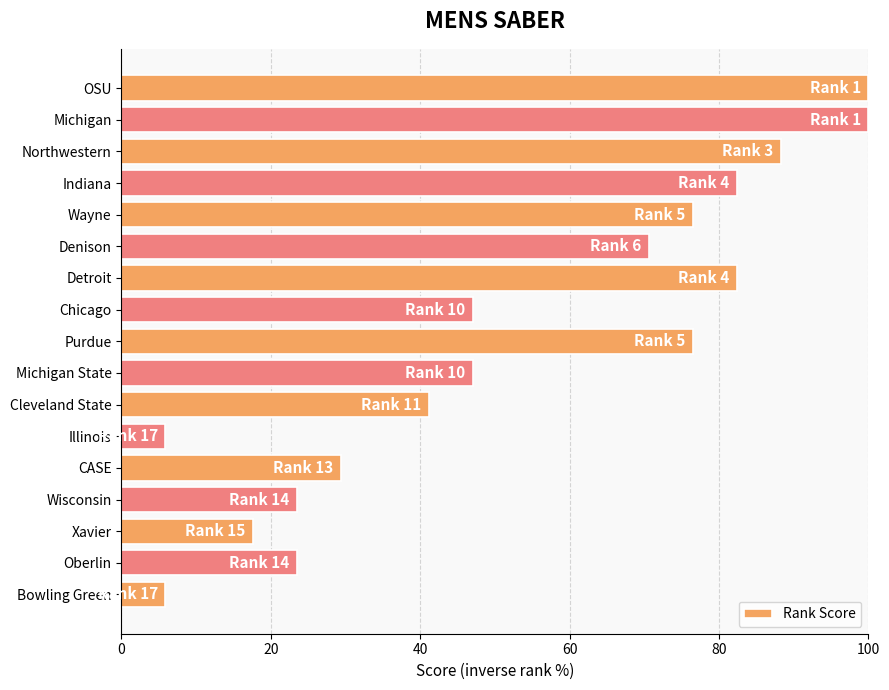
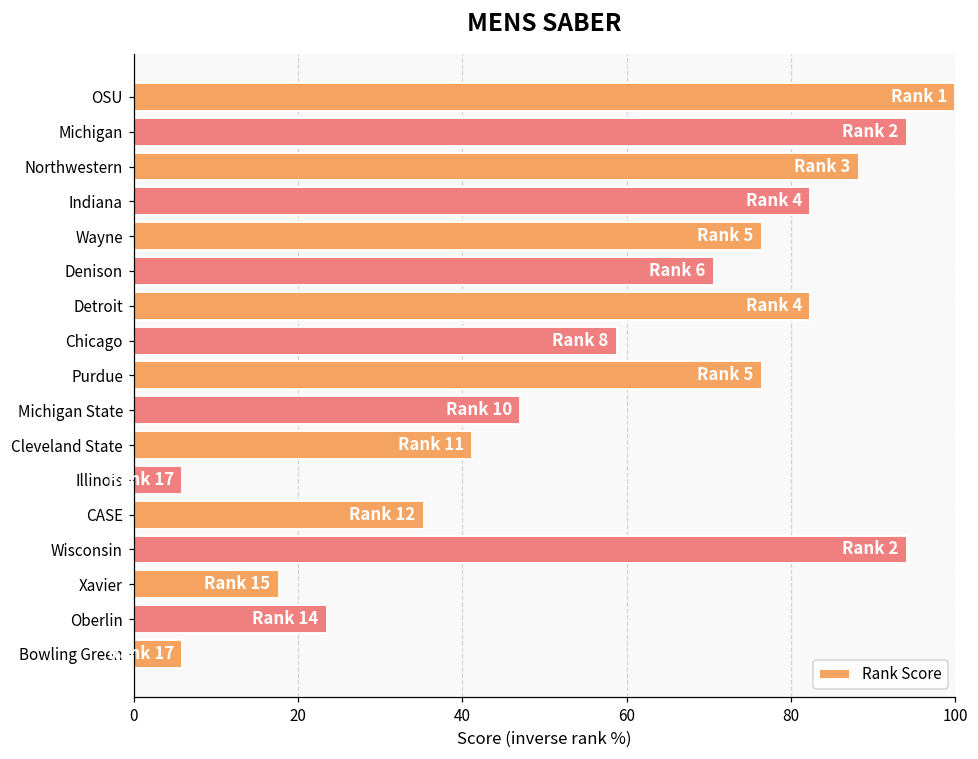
  {
-   "Michigan": 1,
-   "Chicago": 10,
-   "CASE": 13,
-   "Wisconsin": 14
+   "Michigan": 2,
+   "Chicago": 8,
+   "CASE": 12,
+   "Wisconsin": 2
  }
